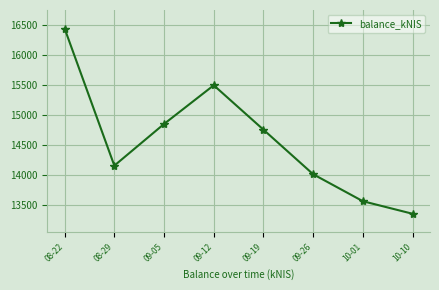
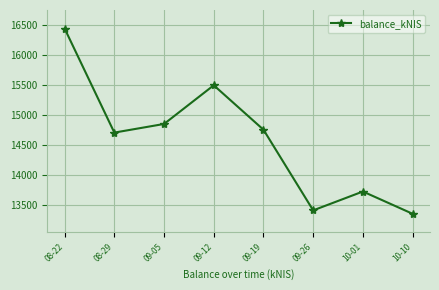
  {
    "08-22": 16400,
-   "08-29": 14100,
+   "08-29": 14700,
    "09-05": 14800,
    "09-12": 15500,
    "09-19": 14700,
-   "09-26": 14000,
-   "10-01": 13600,
+   "09-26": 13400,
+   "10-01": 13700,
    "10-10": 13300
  }
